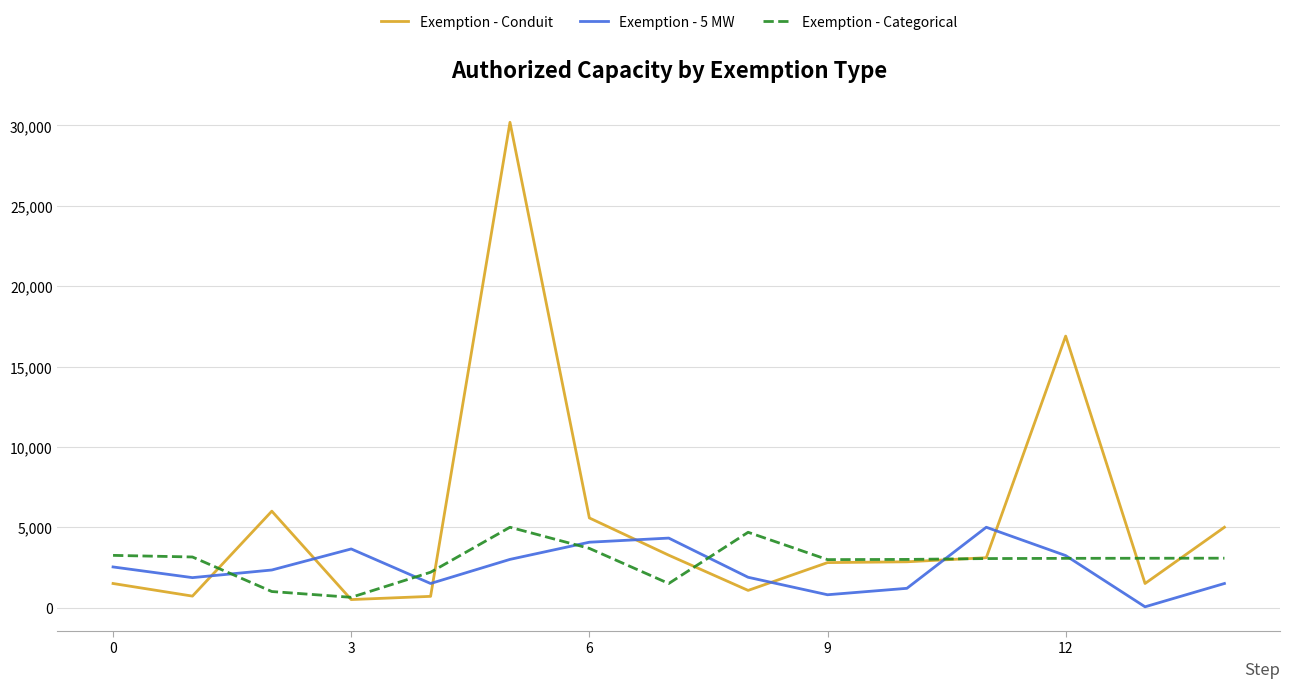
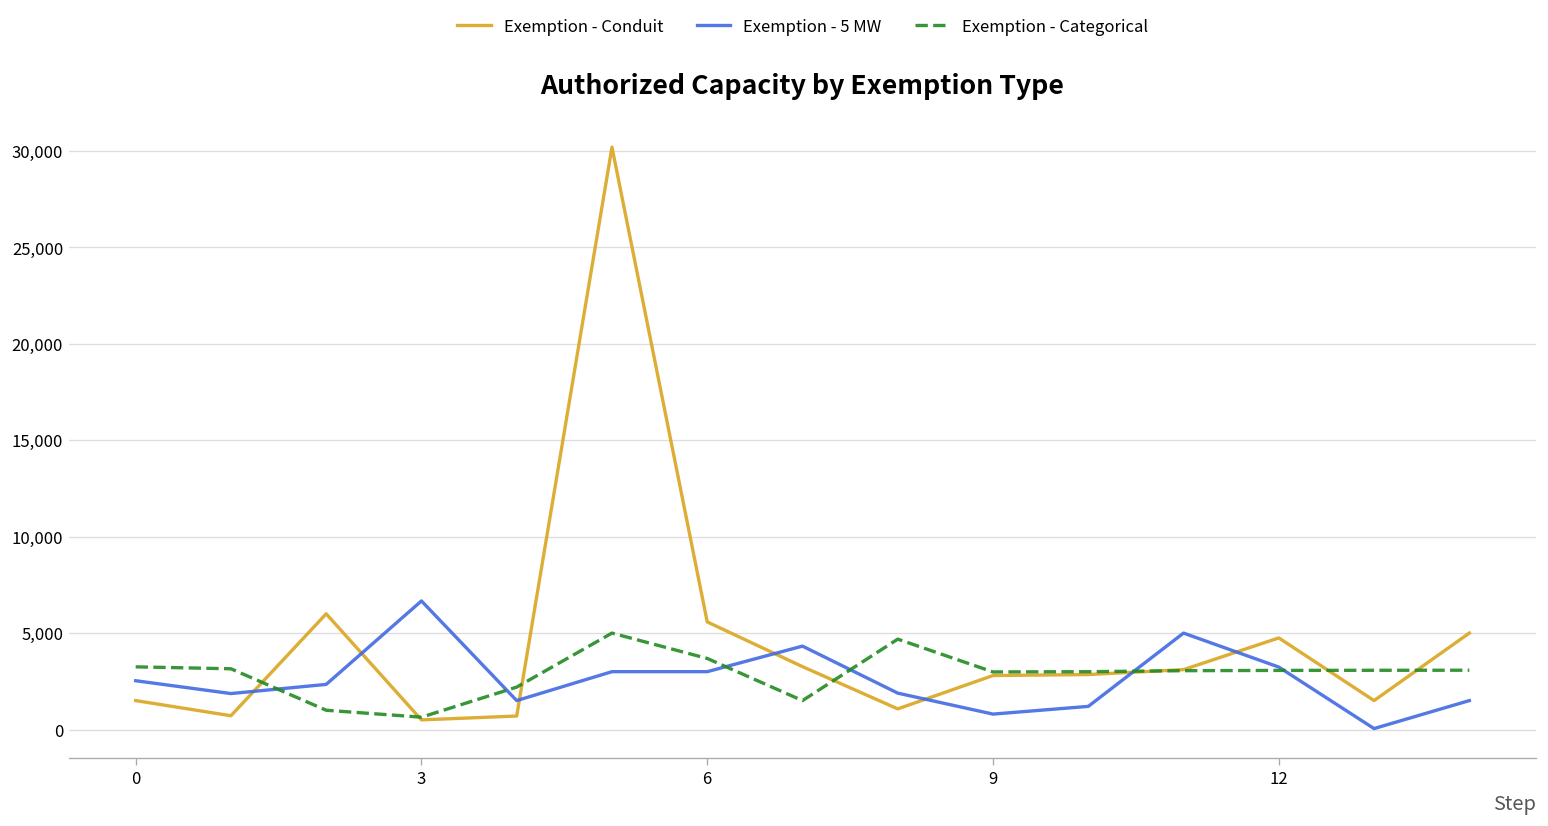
  {
    "Exemption - Conduit": {
      "0": "1,500",
      "6": "5,600",
      "9": "2,800",
-     "12": "16,900"
+     "12": "4,800"
    },
    "Exemption - 5 MW": {
      "0": "2,500",
-     "3": "3,700",
-     "6": "4,100",
+     "3": "6,700",
+     "6": "3,000",
      "9": "800",
      "12": "3,200"
    },
    "Exemption - Categorical": {
      "0": "3,300",
      "6": "3,700",
      "9": "3,000",
      "12": "3,100"
    }
  }
